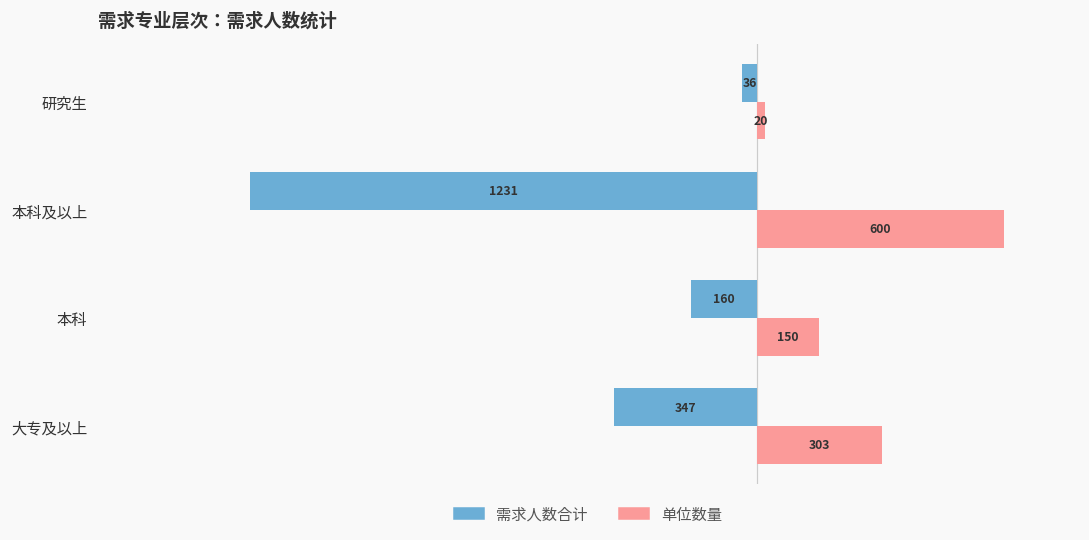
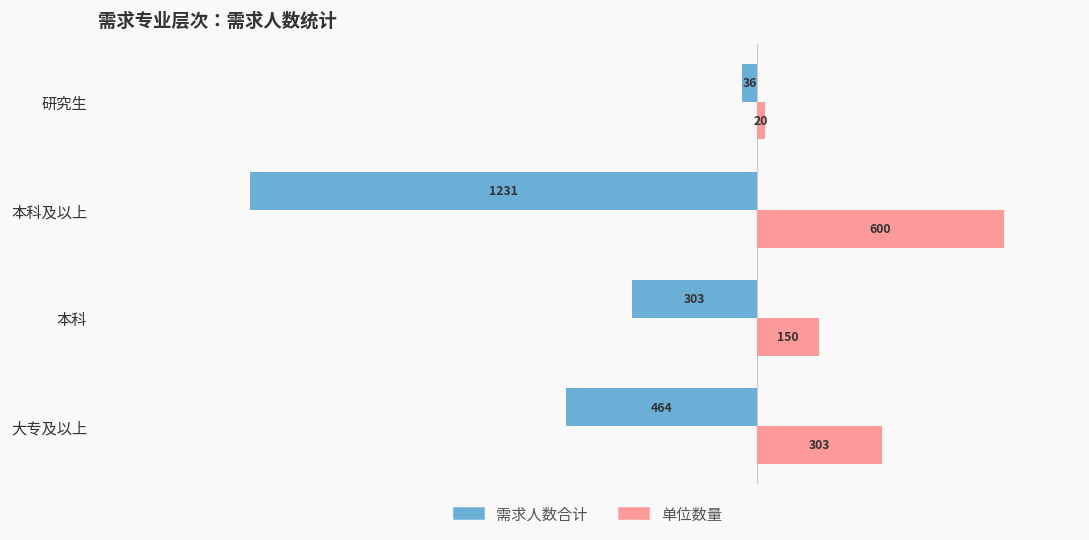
  {
    "需求人数合计": {
-     "本科": 160,
-     "大专及以上": 347
+     "本科": 303,
+     "大专及以上": 464
    },
    "单位数量": {
      "研究生": 20,
      "本科及以上": 600,
      "本科": 150,
      "大专及以上": 303
    }
  }
